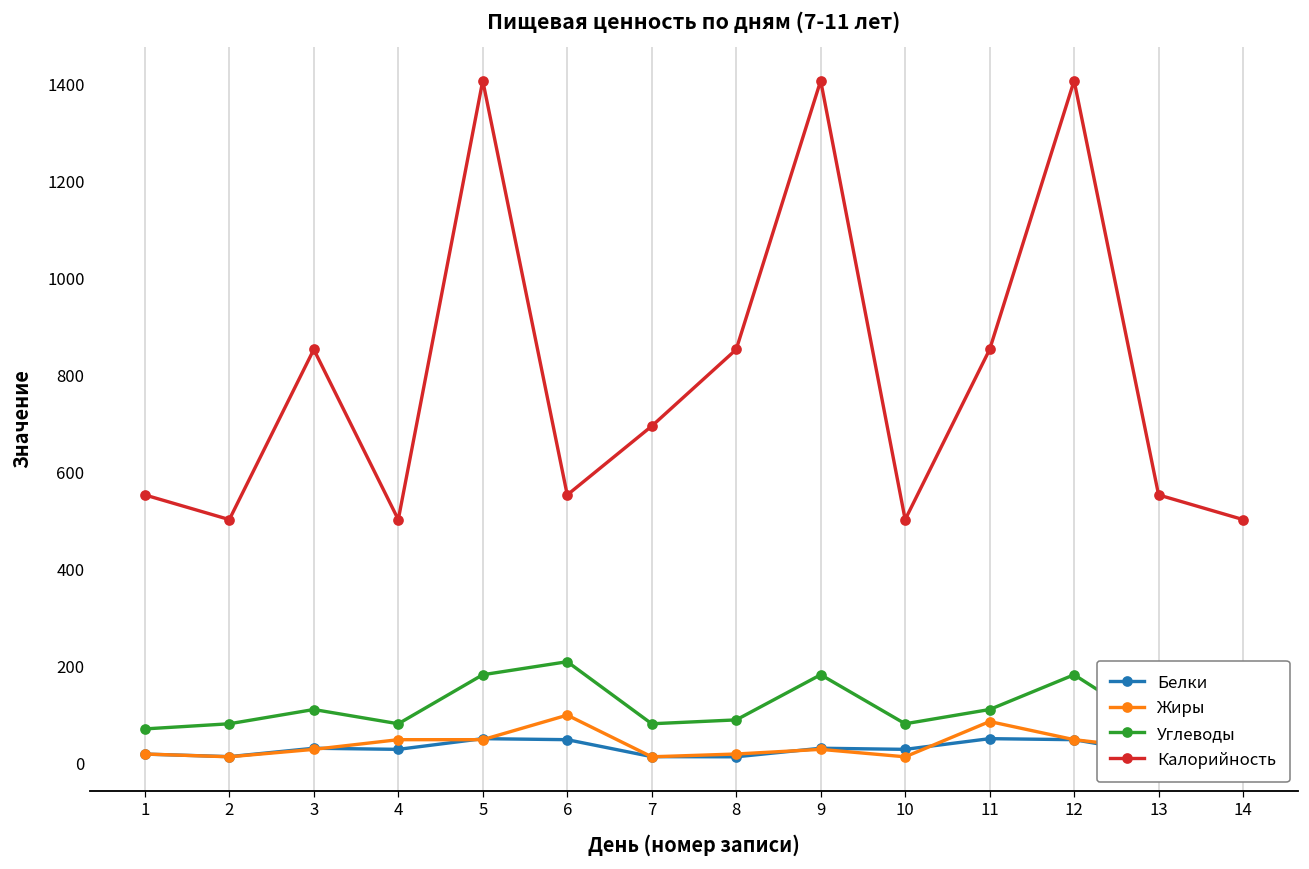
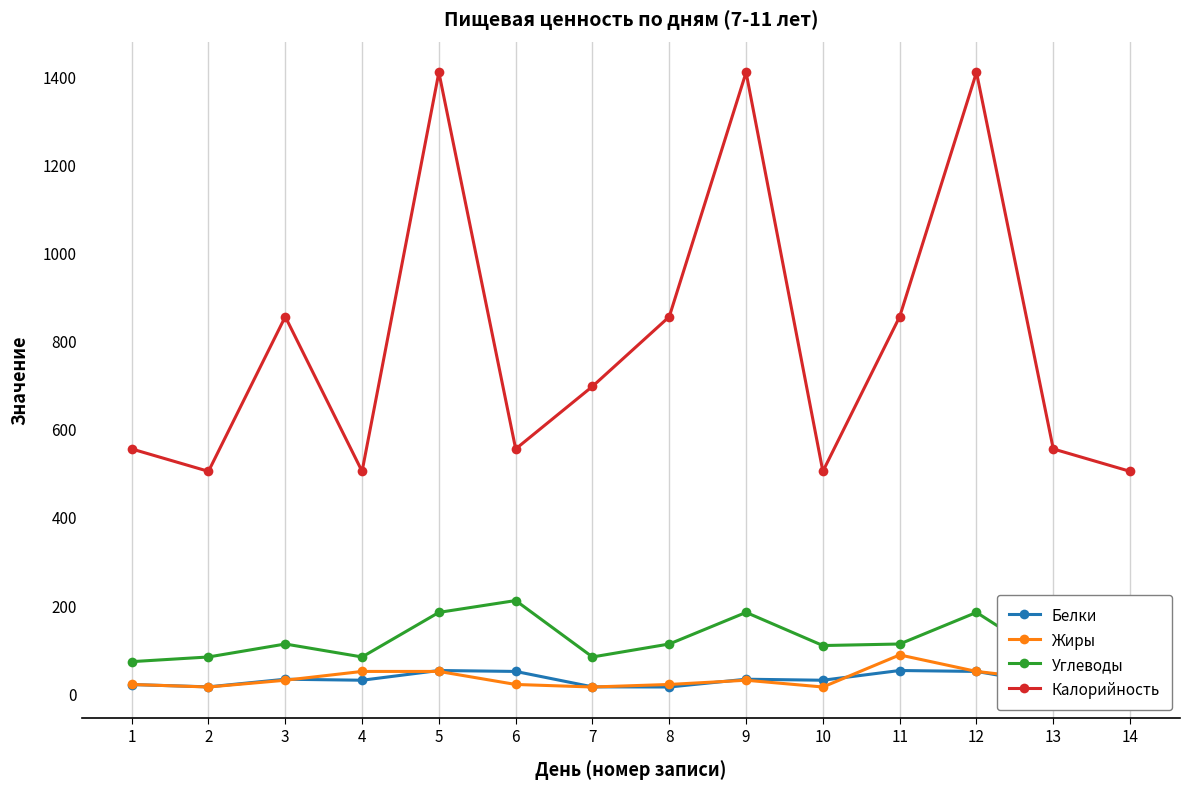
  {
    "Белки": {
      "4": 30,
      "6": 50,
      "10": 30,
      "11": 50
    },
    "Жиры": {
      "4": 50,
-     "6": 100,
+     "6": 20,
      "10": 10,
      "11": 90
    },
    "Углеводы": {
      "1": 70,
      "2": 80,
      "3": 110,
      "4": 80,
      "5": 180,
      "6": 210,
      "7": 80,
-     "8": 90,
+     "8": 110,
      "9": 180,
-     "10": 80,
+     "10": 110,
      "11": 110,
      "12": 180
    },
    "Калорийность": {
      "1": 550,
      "2": 500,
      "3": 850,
      "4": 500,
      "5": 1410,
      "6": 550,
      "7": 700,
      "8": 850,
      "9": 1410,
      "10": 500,
      "11": 850,
      "12": 1410,
      "13": 550,
      "14": 500
    }
  }
